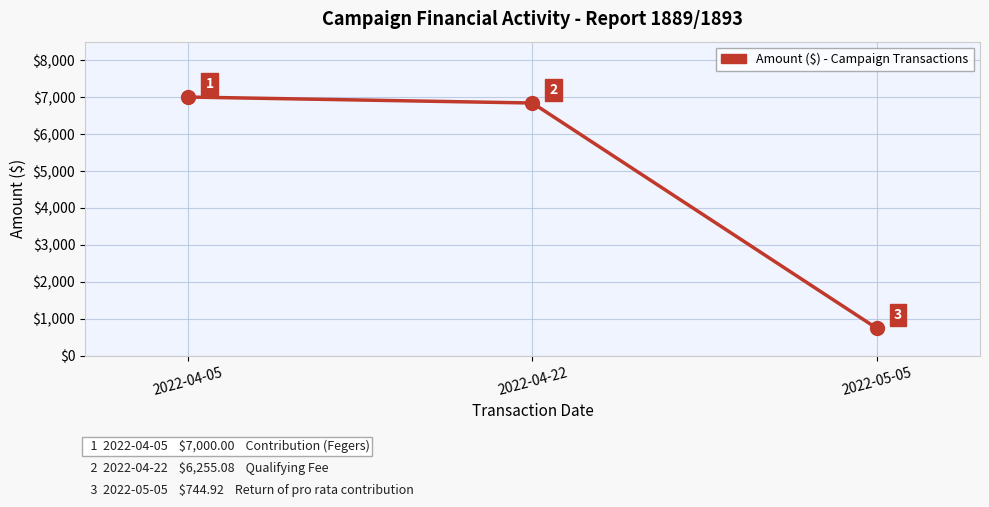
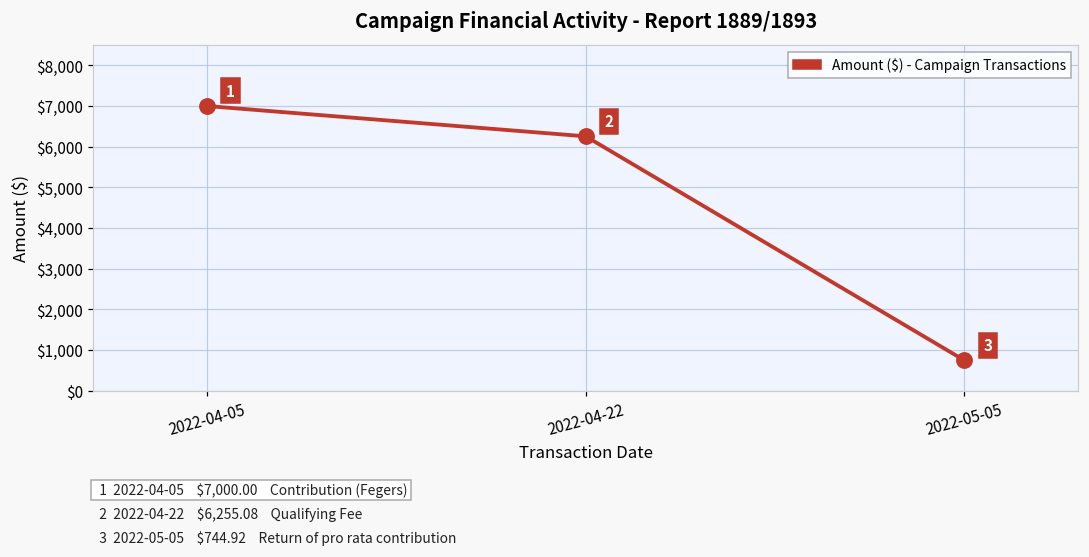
  {
-   "2022-04-22": "$6,800"
+   "2022-04-22": "$6,300"
  }
